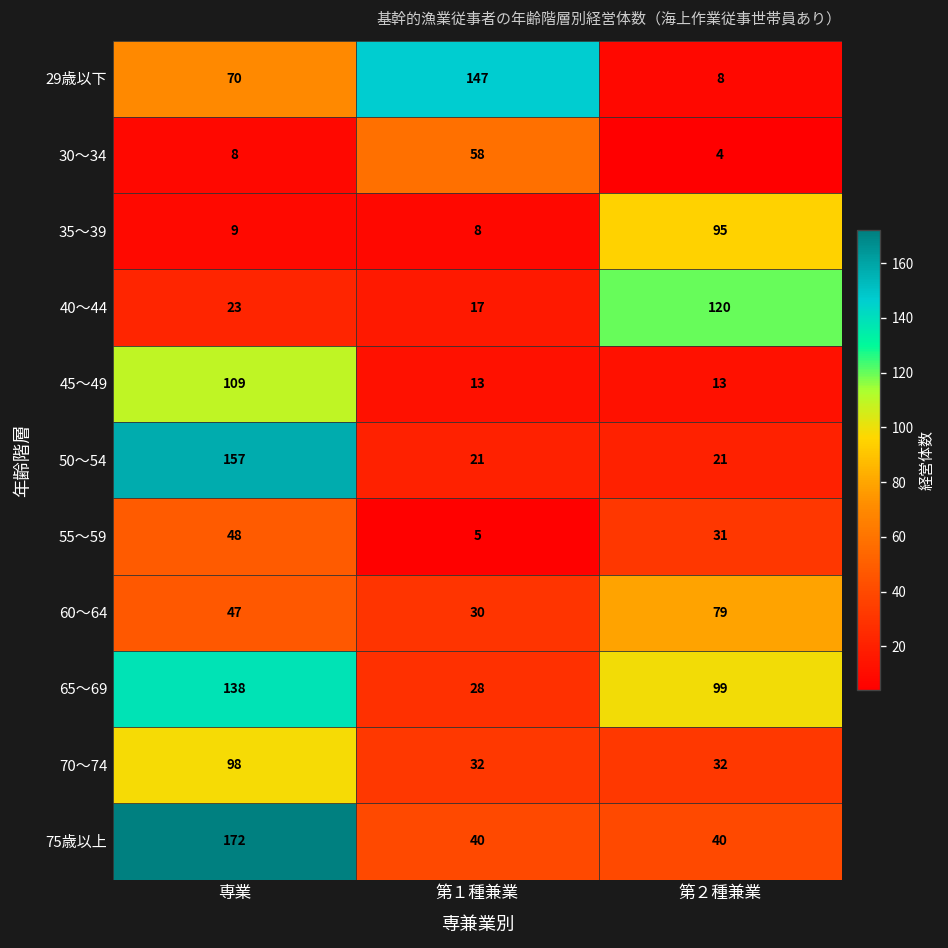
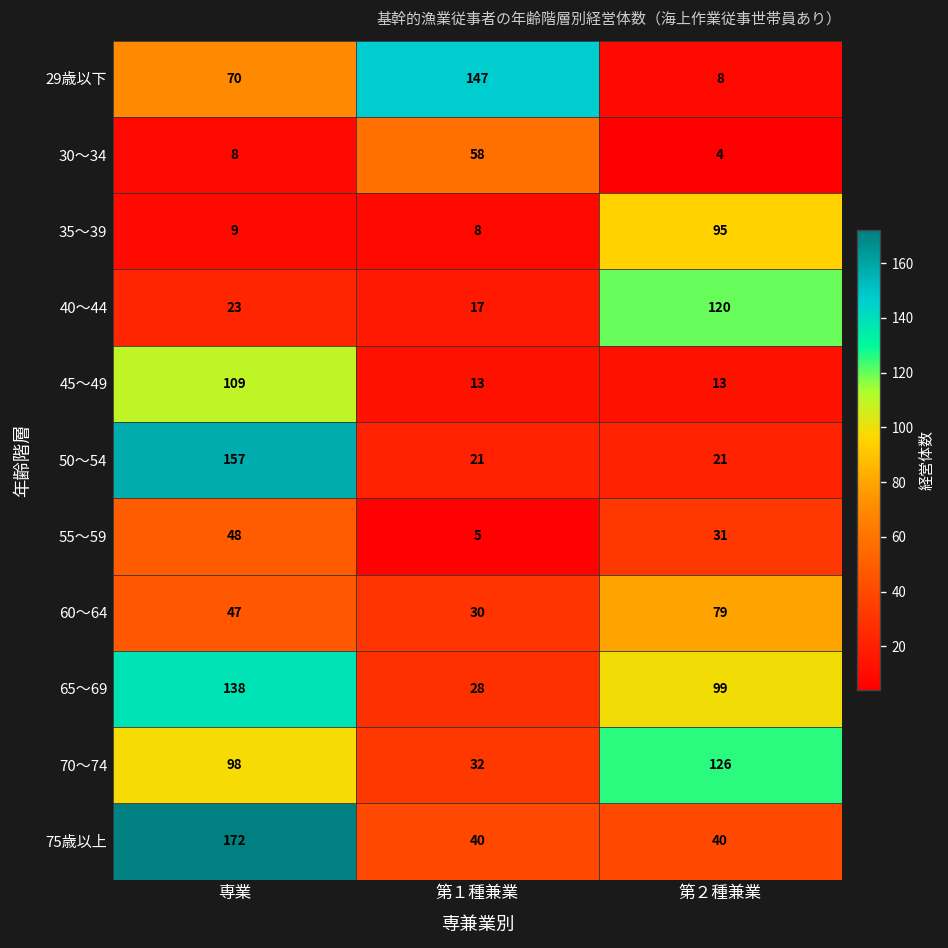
  {
    "29歳以下": {
      "専業": 70,
      "第１種兼業": 147,
      "第２種兼業": 8
    },
    "30～34": {
      "専業": 8,
      "第１種兼業": 58,
      "第２種兼業": 4
    },
    "35～39": {
      "専業": 9,
      "第１種兼業": 8,
      "第２種兼業": 95
    },
    "40～44": {
      "専業": 23,
      "第１種兼業": 17,
      "第２種兼業": 120
    },
    "45～49": {
      "専業": 109,
      "第１種兼業": 13,
      "第２種兼業": 13
    },
    "50～54": {
      "専業": 157,
      "第１種兼業": 21,
      "第２種兼業": 21
    },
    "55～59": {
      "専業": 48,
      "第１種兼業": 5,
      "第２種兼業": 31
    },
    "60～64": {
      "専業": 47,
      "第１種兼業": 30,
      "第２種兼業": 79
    },
    "65～69": {
      "専業": 138,
      "第１種兼業": 28,
      "第２種兼業": 99
    },
    "70～74": {
      "専業": 98,
      "第１種兼業": 32,
-     "第２種兼業": 32
+     "第２種兼業": 126
    },
    "75歳以上": {
      "専業": 172,
      "第１種兼業": 40,
      "第２種兼業": 40
    }
  }
